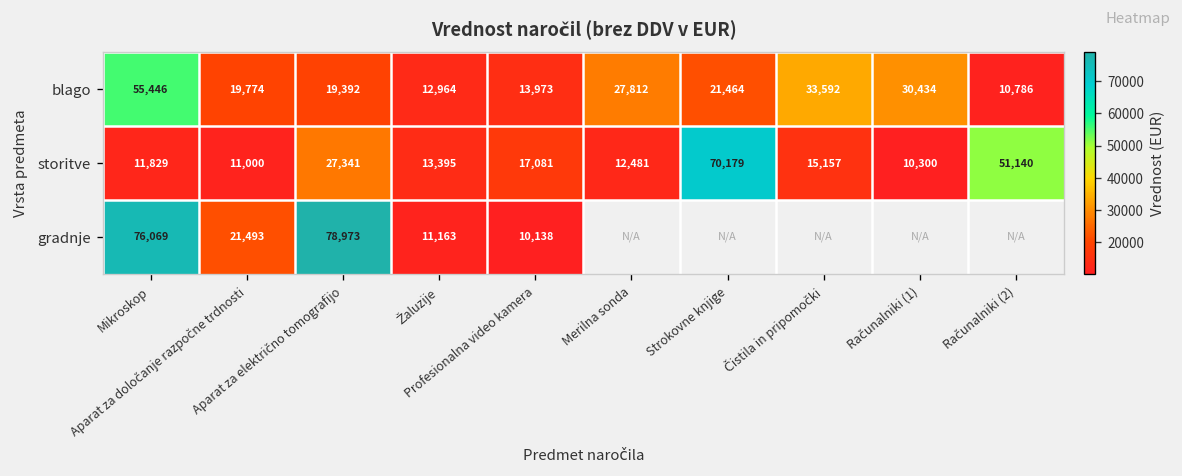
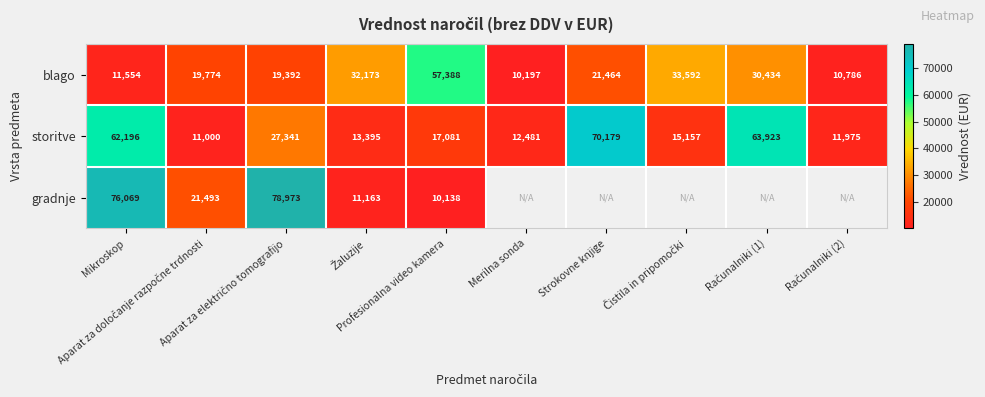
  {
    "blago": {
-     "Mikroskop": "55,446",
+     "Mikroskop": "11,554",
      "Aparat za določanje razpočne trdnosti": "19,774",
      "Aparat za električno tomografijo": "19,392",
-     "Žaluzije": "12,964",
-     "Profesionalna video kamera": "13,973",
-     "Merilna sonda": "27,812",
+     "Žaluzije": "32,173",
+     "Profesionalna video kamera": "57,388",
+     "Merilna sonda": "10,197",
      "Strokovne knjige": "21,464",
      "Čistila in pripomočki": "33,592",
      "Računalniki (1)": "30,434",
      "Računalniki (2)": "10,786"
    },
    "storitve": {
-     "Mikroskop": "11,829",
+     "Mikroskop": "62,196",
      "Aparat za določanje razpočne trdnosti": "11,000",
      "Aparat za električno tomografijo": "27,341",
      "Žaluzije": "13,395",
      "Profesionalna video kamera": "17,081",
      "Merilna sonda": "12,481",
      "Strokovne knjige": "70,179",
      "Čistila in pripomočki": "15,157",
-     "Računalniki (1)": "10,300",
-     "Računalniki (2)": "51,140"
+     "Računalniki (1)": "63,923",
+     "Računalniki (2)": "11,975"
    },
    "gradnje": {
      "Mikroskop": "76,069",
      "Aparat za določanje razpočne trdnosti": "21,493",
      "Aparat za električno tomografijo": "78,973",
      "Žaluzije": "11,163",
      "Profesionalna video kamera": "10,138"
    }
  }
